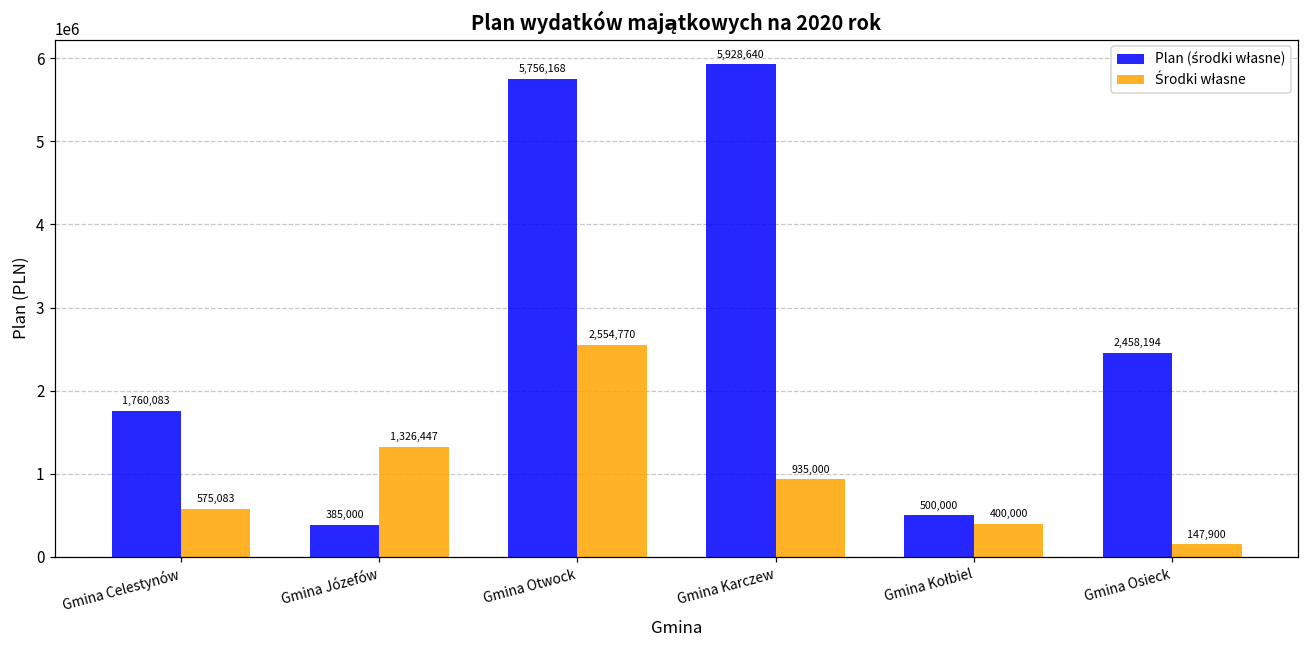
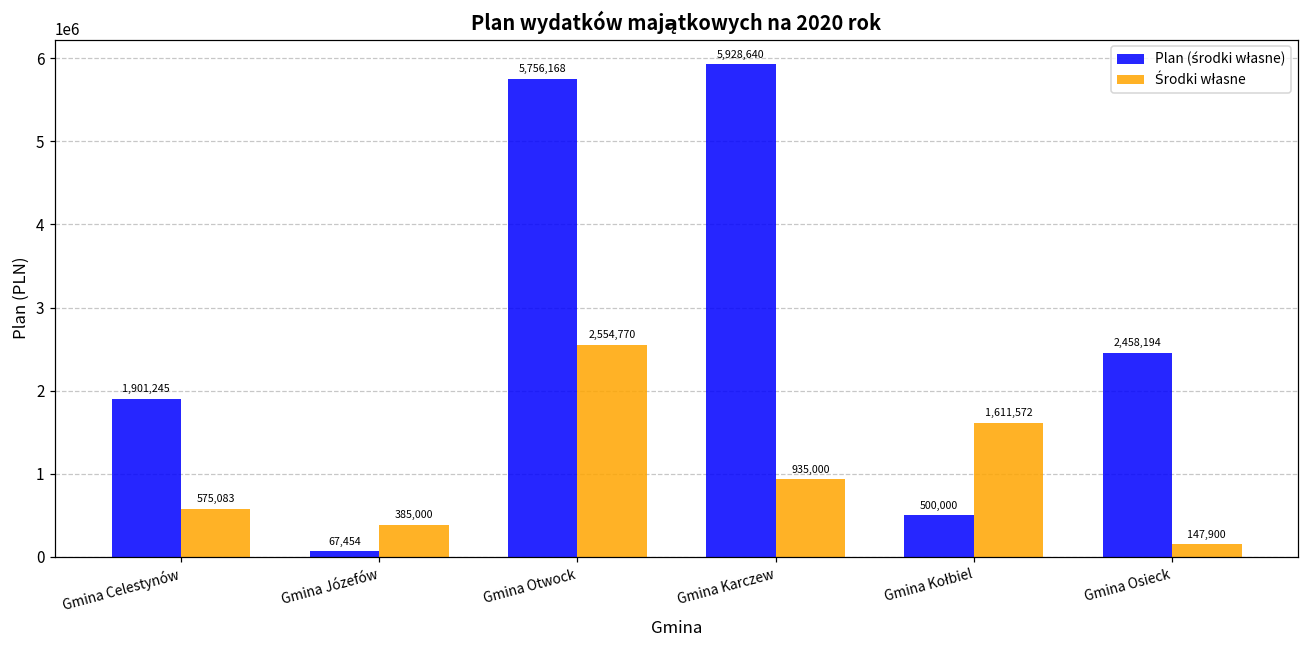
  {
    "Plan (środki własne)": {
-     "Gmina Celestynów": "1,760,083",
-     "Gmina Józefów": "385,000",
+     "Gmina Celestynów": "1,901,245",
+     "Gmina Józefów": "67,454",
      "Gmina Otwock": "5,756,168",
      "Gmina Karczew": "5,928,640",
      "Gmina Kołbiel": "500,000",
      "Gmina Osieck": "2,458,194"
    },
    "Środki własne": {
      "Gmina Celestynów": "575,083",
-     "Gmina Józefów": "1,326,447",
+     "Gmina Józefów": "385,000",
      "Gmina Otwock": "2,554,770",
      "Gmina Karczew": "935,000",
-     "Gmina Kołbiel": "400,000",
+     "Gmina Kołbiel": "1,611,572",
      "Gmina Osieck": "147,900"
    }
  }
